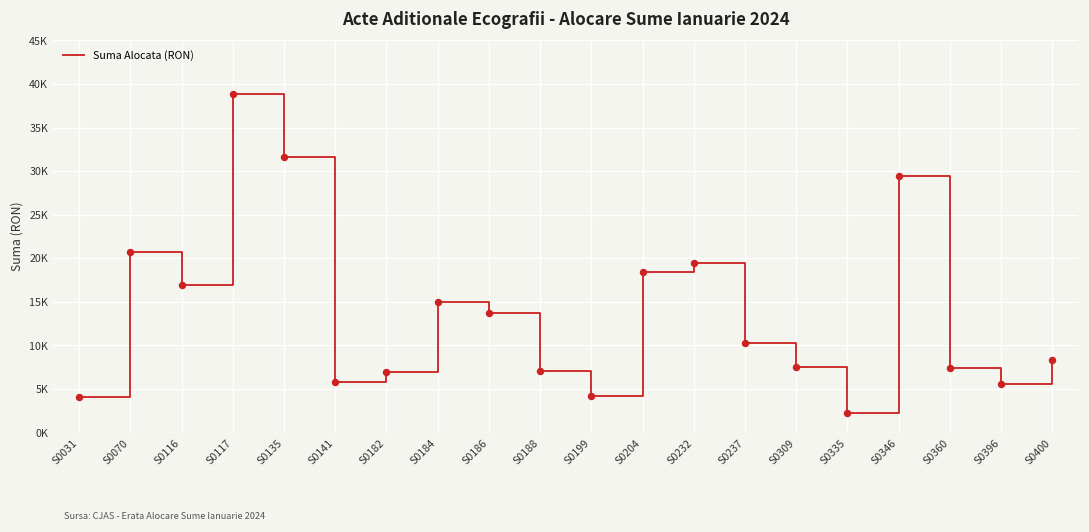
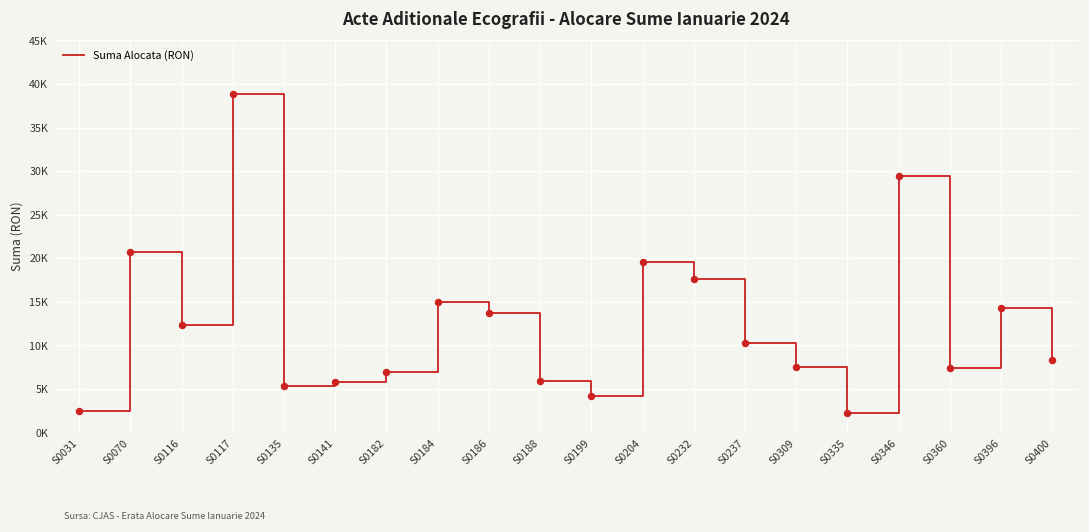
  {
-   "S0031": 4000,
+   "S0031": 2000,
    "S0070": 21000,
-   "S0116": 17000,
+   "S0116": 12000,
    "S0117": 39000,
-   "S0135": 32000,
+   "S0135": 5000,
    "S0141": 6000,
    "S0182": 7000,
    "S0184": 15000,
    "S0186": 14000,
-   "S0188": 7000,
+   "S0188": 6000,
    "S0199": 4000,
-   "S0204": 18000,
-   "S0232": 19000,
+   "S0204": 20000,
+   "S0232": 18000,
    "S0237": 10000,
    "S0309": 8000,
    "S0335": 2000,
    "S0346": 29000,
    "S0360": 7000,
-   "S0396": 6000,
+   "S0396": 14000,
    "S0400": 8000
  }
